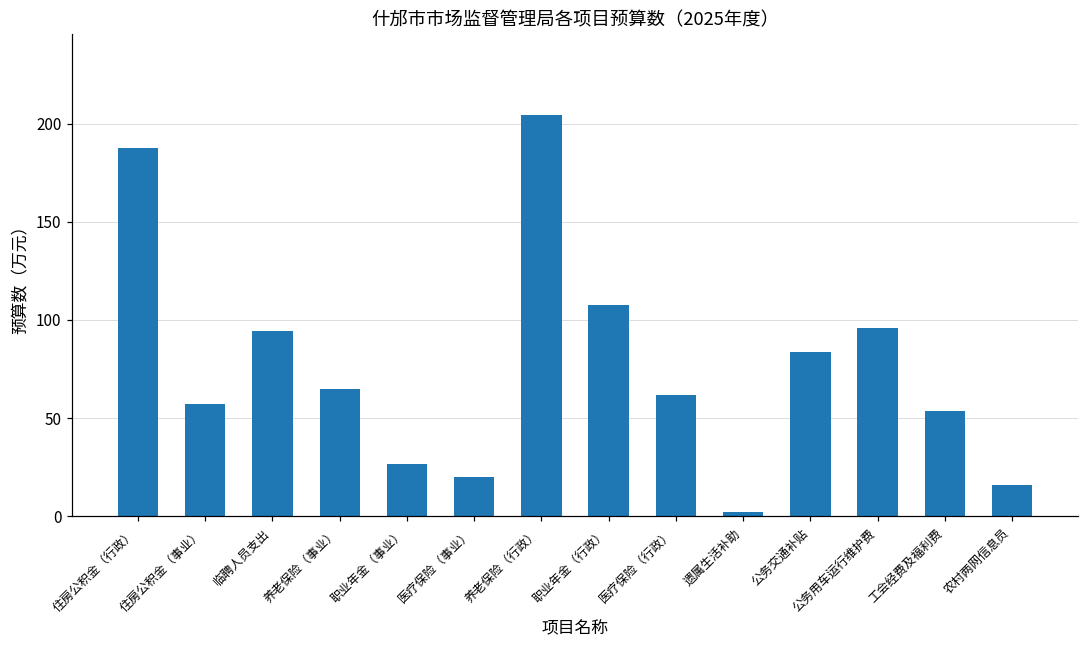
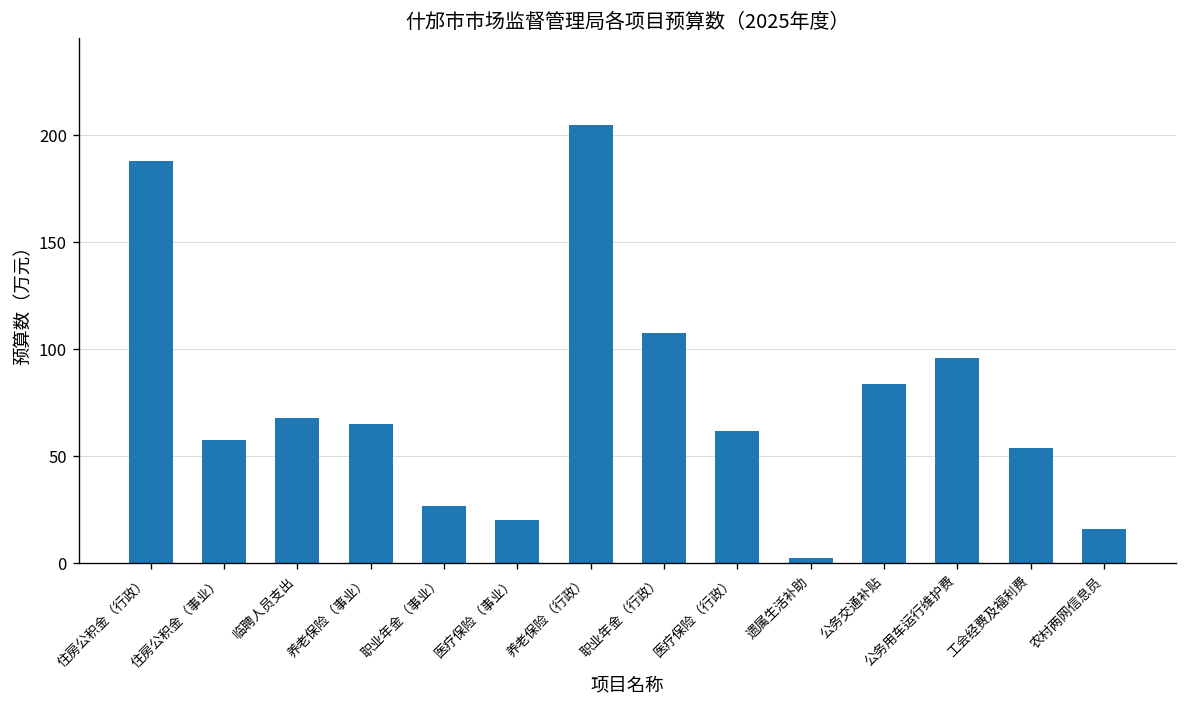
  {
    "住房公积金（行政）": 188,
    "住房公积金（事业）": 57,
-   "临聘人员支出": 94,
+   "临聘人员支出": 68,
    "养老保险（事业）": 65,
    "职业年金（事业）": 27,
    "医疗保险（事业）": 20,
    "养老保险（行政）": 205,
    "职业年金（行政）": 108,
    "医疗保险（行政）": 62,
    "遗属生活补助": 2,
    "公务交通补贴": 84,
    "公务用车运行维护费": 96,
    "工会经费及福利费": 54,
    "农村两网信息员": 16
  }
